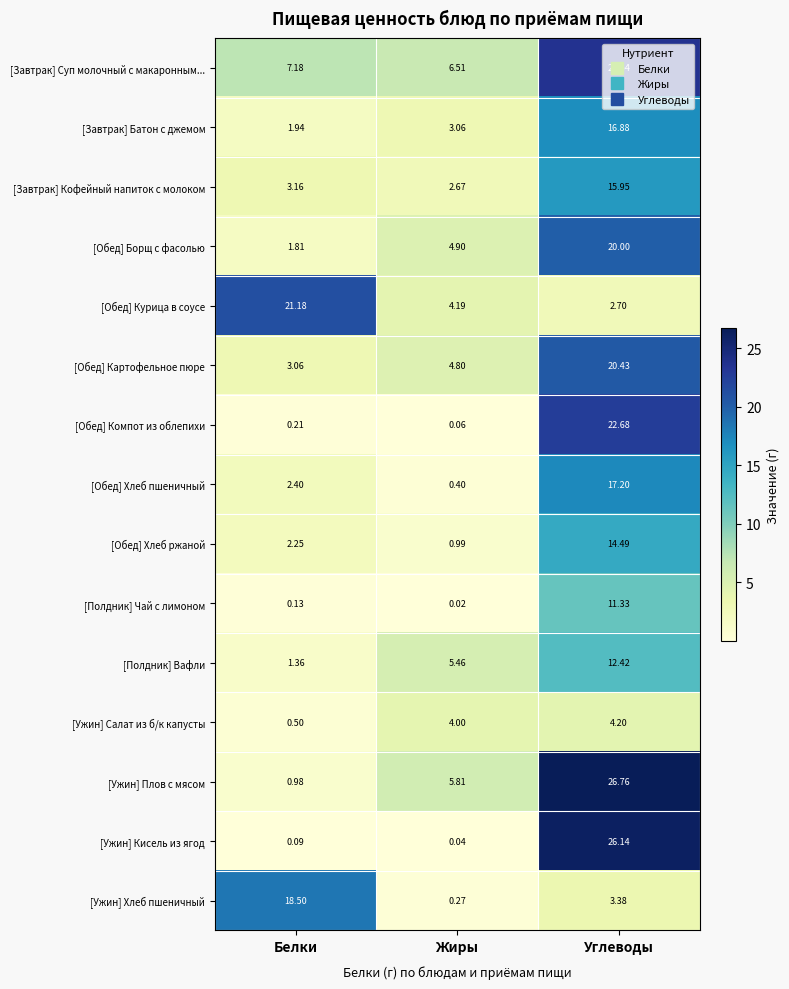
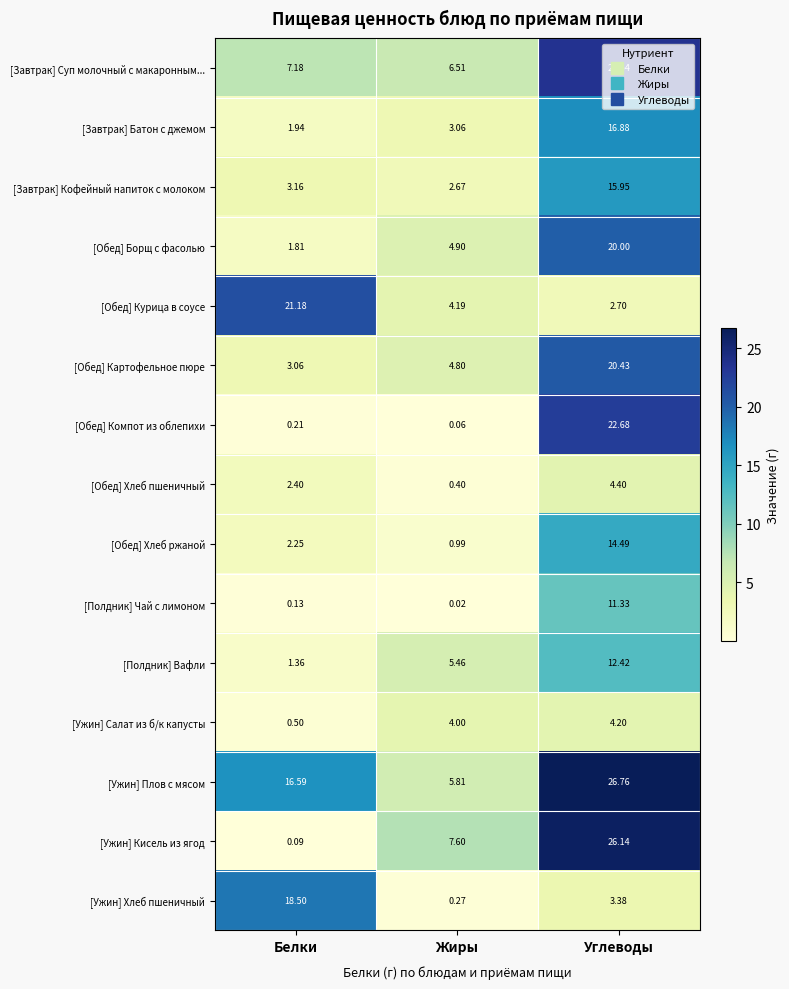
  {
    "[Завтрак] Суп молочный с макаронным...": {
      "Белки": 7.18,
      "Жиры": 6.51
    },
    "[Завтрак] Батон с джемом": {
      "Белки": 1.94,
      "Жиры": 3.06,
      "Углеводы": 16.88
    },
    "[Завтрак] Кофейный напиток с молоком": {
      "Белки": 3.16,
      "Жиры": 2.67,
      "Углеводы": 15.95
    },
    "[Обед] Борщ с фасолью": {
      "Белки": 1.81,
      "Жиры": 4.90,
      "Углеводы": 20.00
    },
    "[Обед] Курица в соусе": {
      "Белки": 21.18,
      "Жиры": 4.19,
      "Углеводы": 2.70
    },
    "[Обед] Картофельное пюре": {
      "Белки": 3.06,
      "Жиры": 4.80,
      "Углеводы": 20.43
    },
    "[Обед] Компот из облепихи": {
      "Белки": 0.21,
      "Жиры": 0.06,
      "Углеводы": 22.68
    },
    "[Обед] Хлеб пшеничный": {
      "Белки": 2.40,
      "Жиры": 0.40,
-     "Углеводы": 17.20
+     "Углеводы": 4.40
    },
    "[Обед] Хлеб ржаной": {
      "Белки": 2.25,
      "Жиры": 0.99,
      "Углеводы": 14.49
    },
    "[Полдник] Чай с лимоном": {
      "Белки": 0.13,
      "Жиры": 0.02,
      "Углеводы": 11.33
    },
    "[Полдник] Вафли": {
      "Белки": 1.36,
      "Жиры": 5.46,
      "Углеводы": 12.42
    },
    "[Ужин] Салат из б/к капусты": {
      "Белки": 0.50,
      "Жиры": 4.00,
      "Углеводы": 4.20
    },
    "[Ужин] Плов с мясом": {
-     "Белки": 0.98,
+     "Белки": 16.59,
      "Жиры": 5.81,
      "Углеводы": 26.76
    },
    "[Ужин] Кисель из ягод": {
      "Белки": 0.09,
-     "Жиры": 0.04,
+     "Жиры": 7.60,
      "Углеводы": 26.14
    },
    "[Ужин] Хлеб пшеничный": {
      "Белки": 18.50,
      "Жиры": 0.27,
      "Углеводы": 3.38
    }
  }
